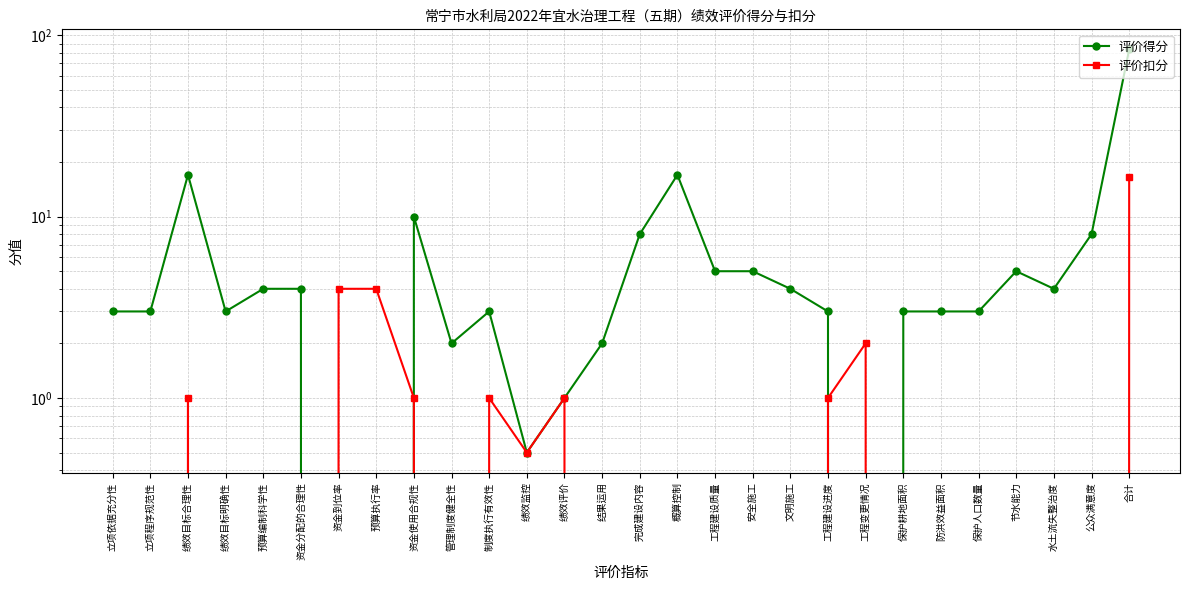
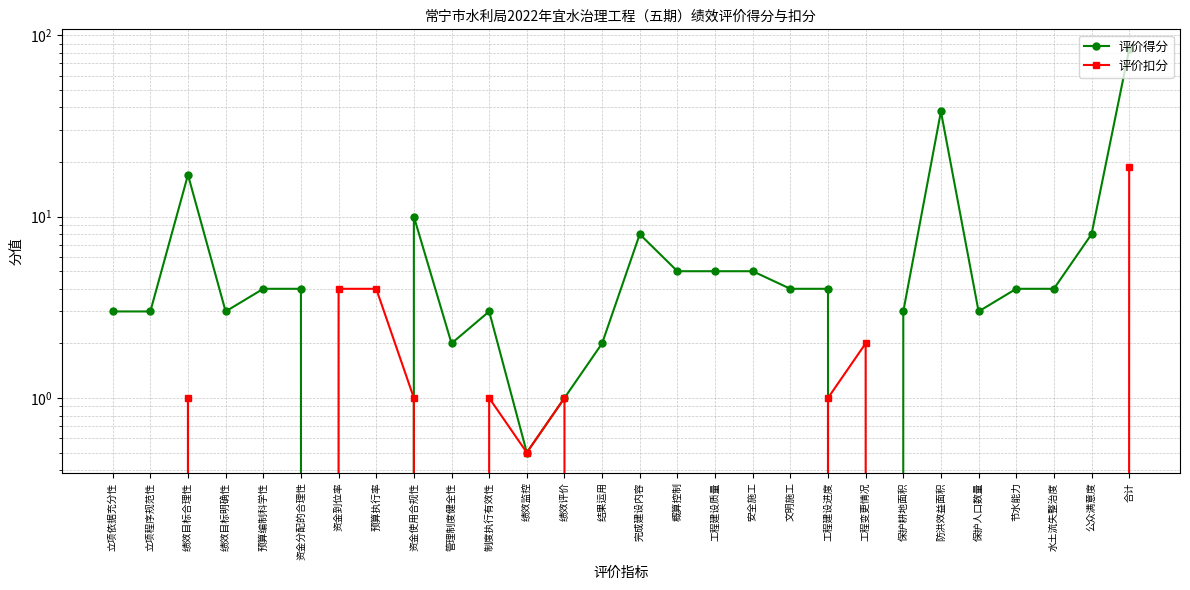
  {
    "评价得分": {
      "立项依据充分性": 3,
      "立项程序规范性": 3,
      "绩效目标合理性": 17,
      "绩效目标明确性": 3,
      "预算编制科学性": 4,
      "资金分配的合理性": 4,
      "资金使用合规性": 10,
      "管理制度健全性": 2,
      "制度执行有效性": 3,
      "结果运用": 2,
      "完成建设内容": 8,
-     "概算控制": 17,
+     "概算控制": 5,
      "工程建设质量": 5,
      "安全施工": 5,
      "文明施工": 4,
-     "工程建设进度": 3,
+     "工程建设进度": 4,
      "保护耕地面积": 3,
-     "防洪效益面积": 3,
+     "防洪效益面积": 38,
      "保护人口数量": 3,
-     "节水能力": 5,
+     "节水能力": 4,
      "水土流失整治度": 4,
      "公众满意度": 8
    },
    "评价扣分": {
      "绩效目标合理性": 1,
      "资金到位率": 4,
      "预算执行率": 4,
      "资金使用合规性": 1,
      "制度执行有效性": 1,
      "工程建设进度": 1,
      "工程变更情况": 2,
-     "合计": 17
+     "合计": 19
    }
  }
